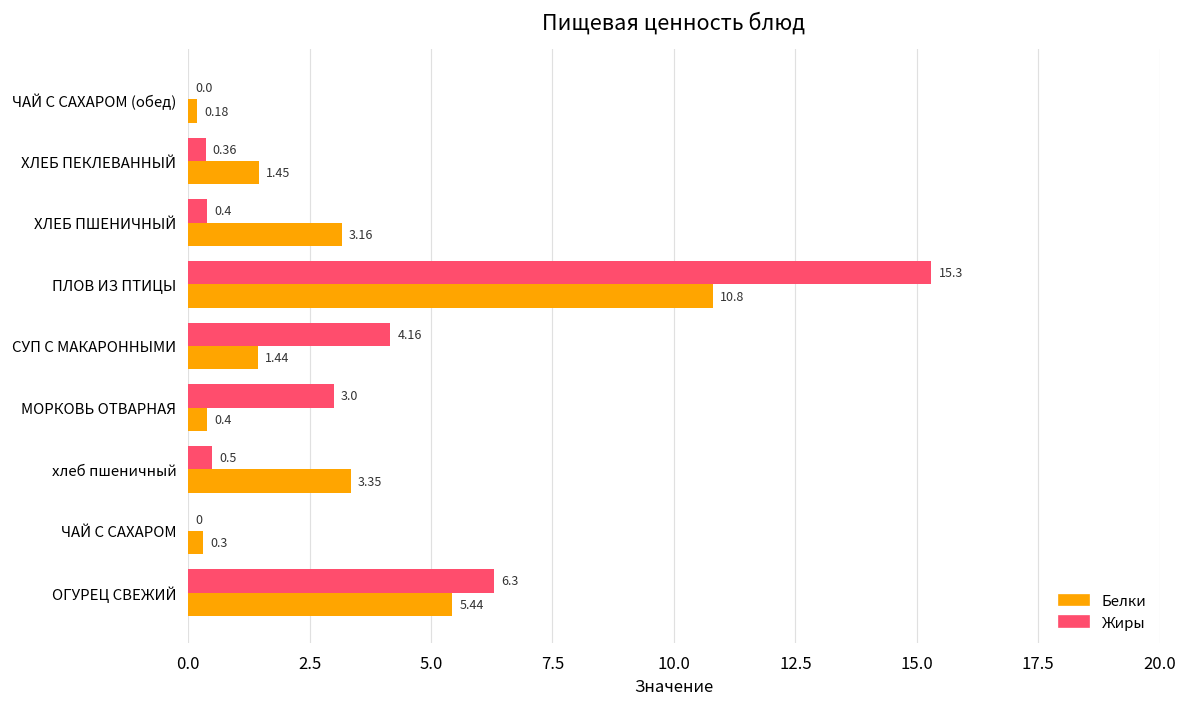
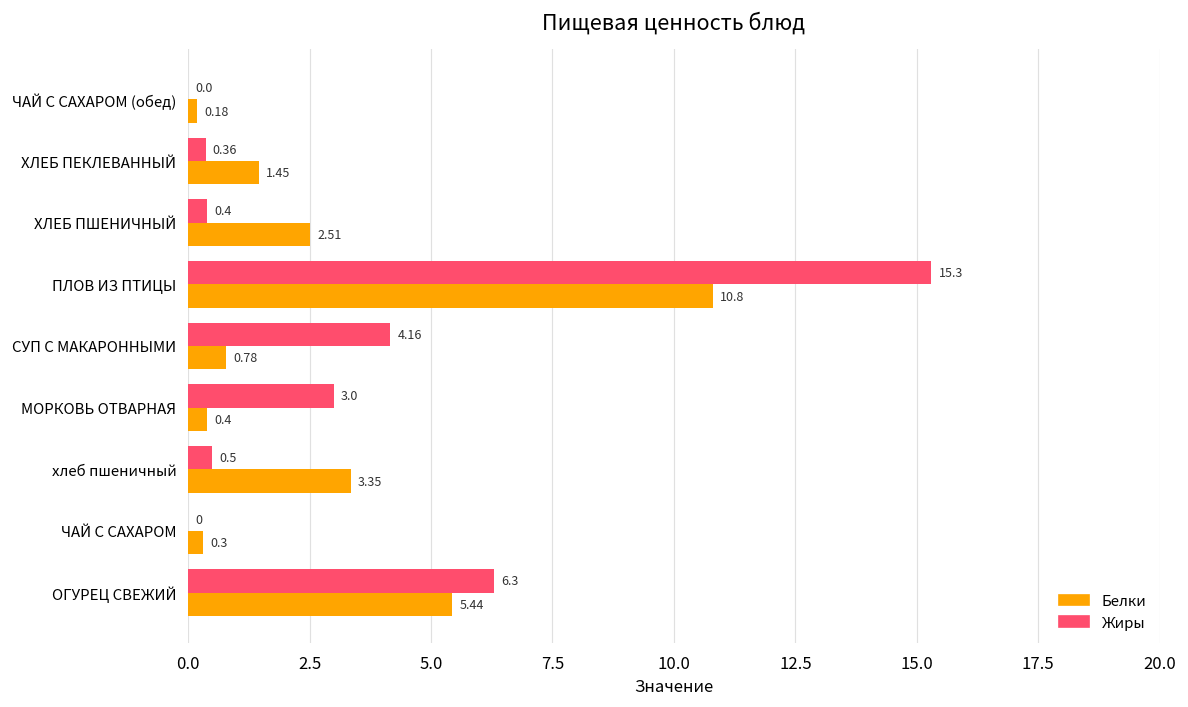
  {
    "Белки": {
      "ЧАЙ С САХАРОМ (обед)": 0.18,
      "ХЛЕБ ПЕКЛЕВАННЫЙ": 1.45,
-     "ХЛЕБ ПШЕНИЧНЫЙ": 3.16,
+     "ХЛЕБ ПШЕНИЧНЫЙ": 2.51,
      "ПЛОВ ИЗ ПТИЦЫ": 10.8,
-     "СУП С МАКАРОННЫМИ": 1.44,
+     "СУП С МАКАРОННЫМИ": 0.78,
      "МОРКОВЬ ОТВАРНАЯ": 0.4,
      "хлеб пшеничный": 3.35,
      "ЧАЙ С САХАРОМ": 0.3,
      "ОГУРЕЦ СВЕЖИЙ": 5.44
    },
    "Жиры": {
      "ЧАЙ С САХАРОМ (обед)": 0.0,
      "ХЛЕБ ПЕКЛЕВАННЫЙ": 0.36,
      "ХЛЕБ ПШЕНИЧНЫЙ": 0.4,
      "ПЛОВ ИЗ ПТИЦЫ": 15.3,
      "СУП С МАКАРОННЫМИ": 4.16,
      "МОРКОВЬ ОТВАРНАЯ": 3.0,
      "хлеб пшеничный": 0.5,
      "ЧАЙ С САХАРОМ": 0,
      "ОГУРЕЦ СВЕЖИЙ": 6.3
    }
  }
